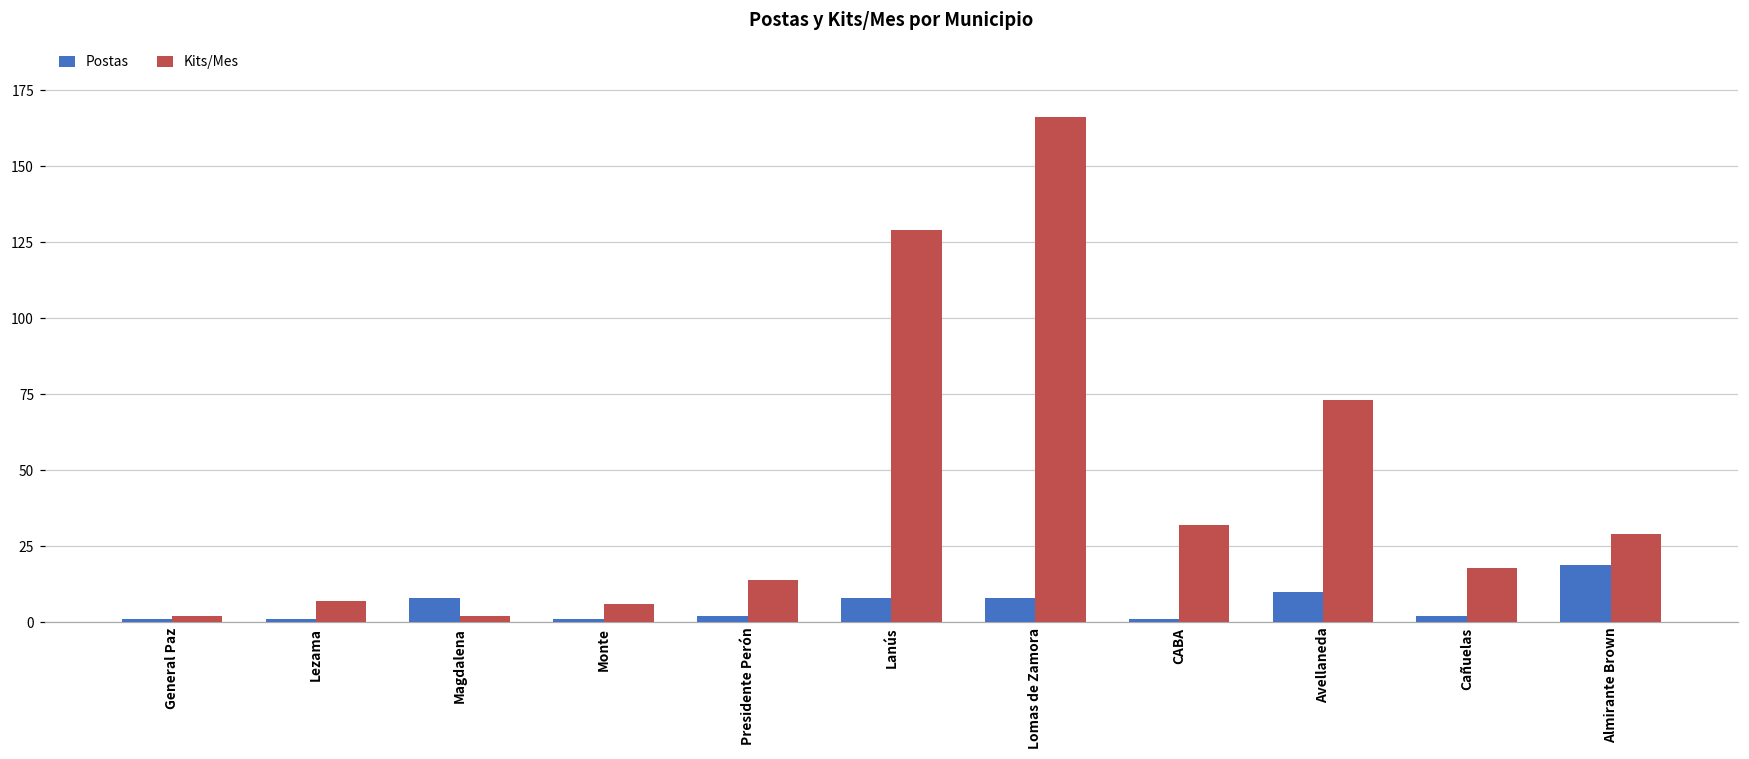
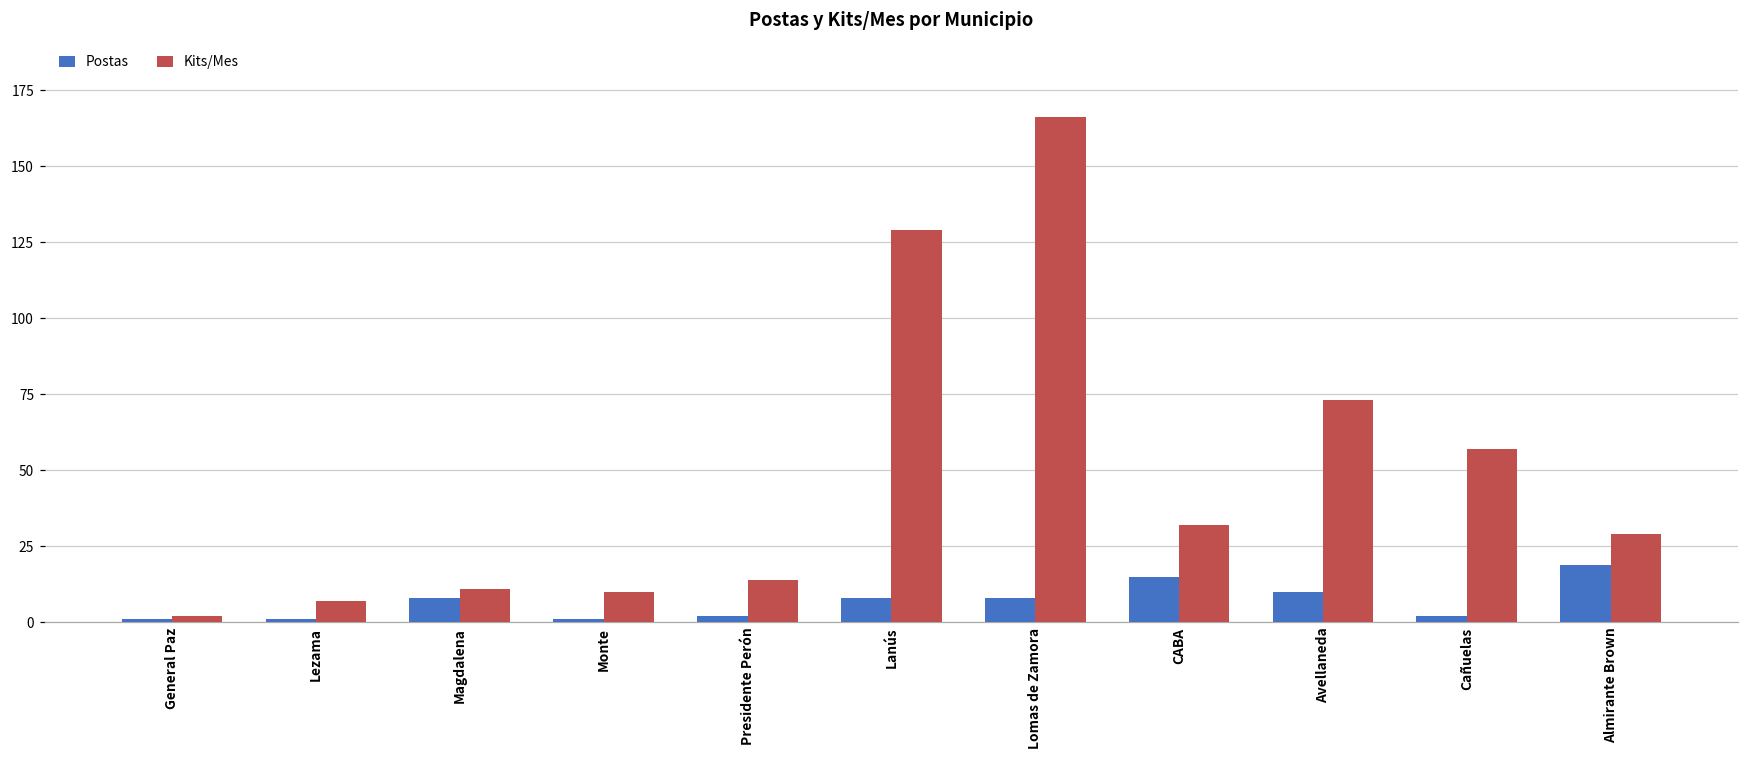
  {
    "Postas": {
      "General Paz": 1,
      "Lezama": 1,
      "Magdalena": 8,
      "Monte": 1,
      "Presidente Perón": 2,
      "Lanús": 8,
      "Lomas de Zamora": 8,
-     "CABA": 1,
+     "CABA": 15,
      "Avellaneda": 10,
      "Cañuelas": 2,
      "Almirante Brown": 19
    },
    "Kits/Mes": {
      "General Paz": 2,
      "Lezama": 7,
-     "Magdalena": 2,
-     "Monte": 6,
+     "Magdalena": 11,
+     "Monte": 10,
      "Presidente Perón": 14,
      "Lanús": 129,
      "Lomas de Zamora": 166,
      "CABA": 32,
      "Avellaneda": 73,
-     "Cañuelas": 18,
+     "Cañuelas": 57,
      "Almirante Brown": 29
    }
  }
